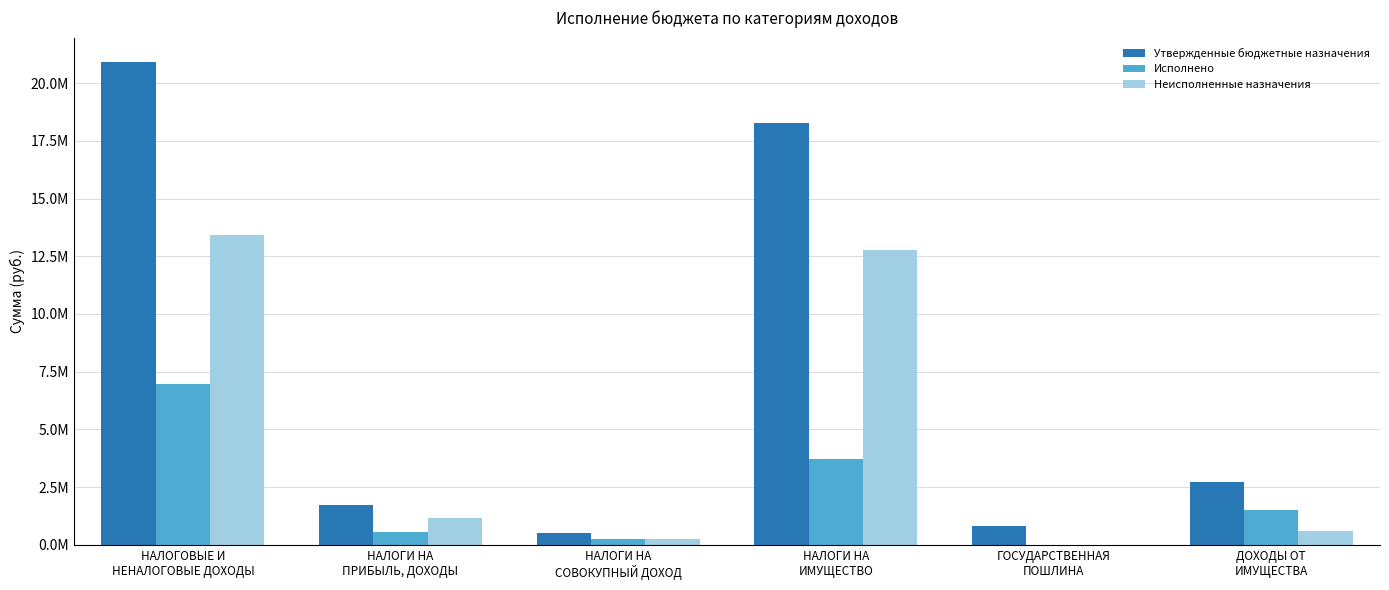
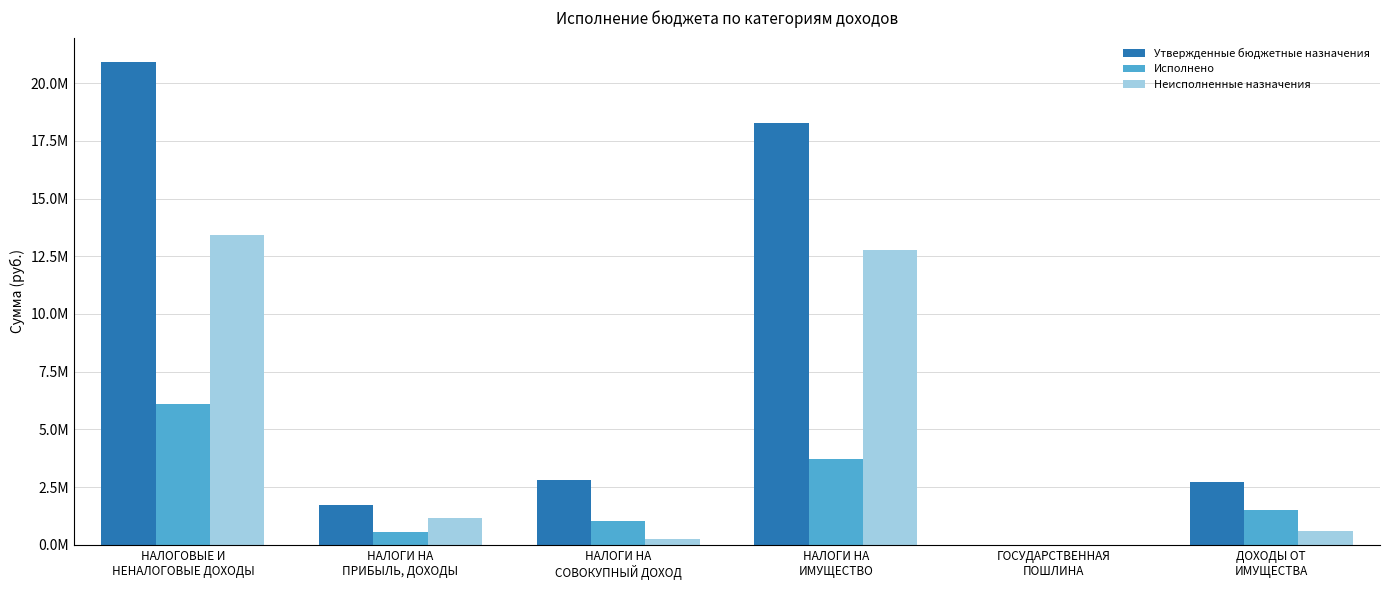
  {
    "Утвержденные бюджетные назначения": {
      "НАЛОГОВЫЕ И НЕНАЛОГОВЫЕ ДОХОДЫ": 20900000,
      "НАЛОГИ НА ПРИБЫЛЬ, ДОХОДЫ": 1700000,
-     "НАЛОГИ НА СОВОКУПНЫЙ ДОХОД": 500000,
+     "НАЛОГИ НА СОВОКУПНЫЙ ДОХОД": 2800000,
      "НАЛОГИ НА ИМУЩЕСТВО": 18300000,
-     "ГОСУДАРСТВЕННАЯ ПОШЛИНА": 800000,
+     "ГОСУДАРСТВЕННАЯ ПОШЛИНА": 0,
      "ДОХОДЫ ОТ ИМУЩЕСТВА": 2700000
    },
    "Исполнено": {
-     "НАЛОГОВЫЕ И НЕНАЛОГОВЫЕ ДОХОДЫ": 7000000,
+     "НАЛОГОВЫЕ И НЕНАЛОГОВЫЕ ДОХОДЫ": 6100000,
      "НАЛОГИ НА ПРИБЫЛЬ, ДОХОДЫ": 600000,
-     "НАЛОГИ НА СОВОКУПНЫЙ ДОХОД": 300000,
+     "НАЛОГИ НА СОВОКУПНЫЙ ДОХОД": 1000000,
      "НАЛОГИ НА ИМУЩЕСТВО": 3700000,
      "ДОХОДЫ ОТ ИМУЩЕСТВА": 1500000
    },
    "Неисполненные назначения": {
      "НАЛОГОВЫЕ И НЕНАЛОГОВЫЕ ДОХОДЫ": 13400000,
      "НАЛОГИ НА ПРИБЫЛЬ, ДОХОДЫ": 1200000,
      "НАЛОГИ НА СОВОКУПНЫЙ ДОХОД": 200000,
      "НАЛОГИ НА ИМУЩЕСТВО": 12800000,
      "ДОХОДЫ ОТ ИМУЩЕСТВА": 600000
    }
  }
